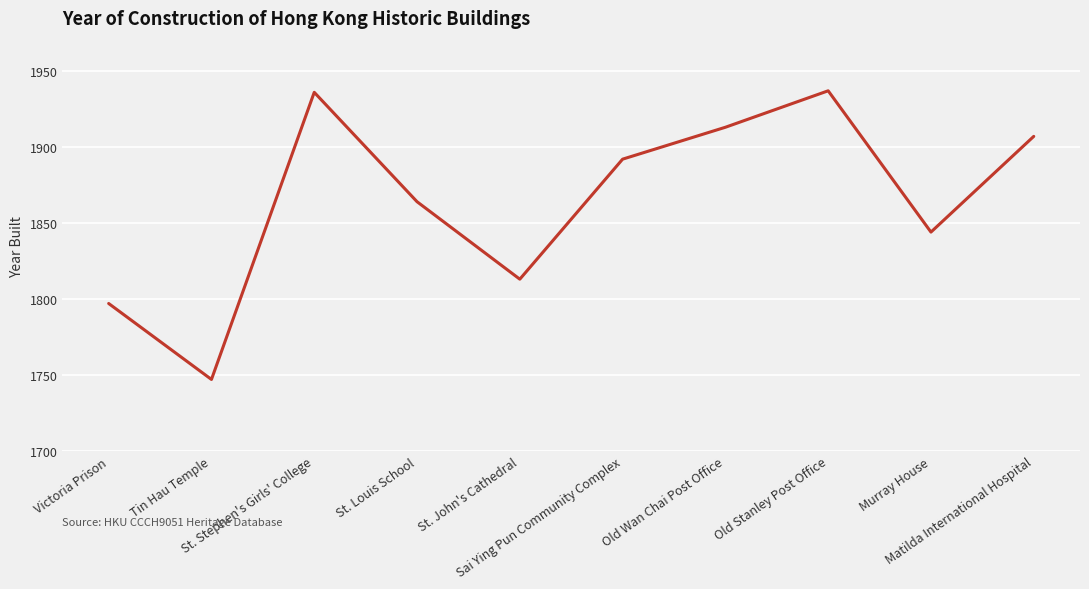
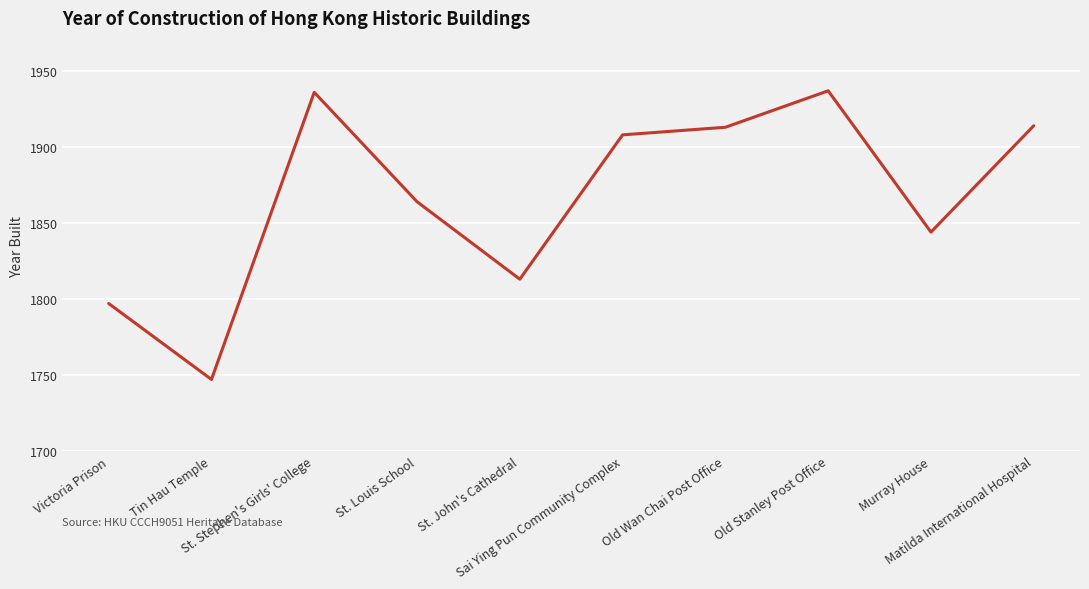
  {
    "Victoria Prison": 1797,
    "Tin Hau Temple": 1747,
    "St. Stephen's Girls' College": 1936,
    "St. Louis School": 1864,
    "St. John's Cathedral": 1813,
-   "Sai Ying Pun Community Complex": 1892,
+   "Sai Ying Pun Community Complex": 1908,
    "Old Wan Chai Post Office": 1913,
    "Old Stanley Post Office": 1937,
    "Murray House": 1844,
-   "Matilda International Hospital": 1907
+   "Matilda International Hospital": 1914
  }
